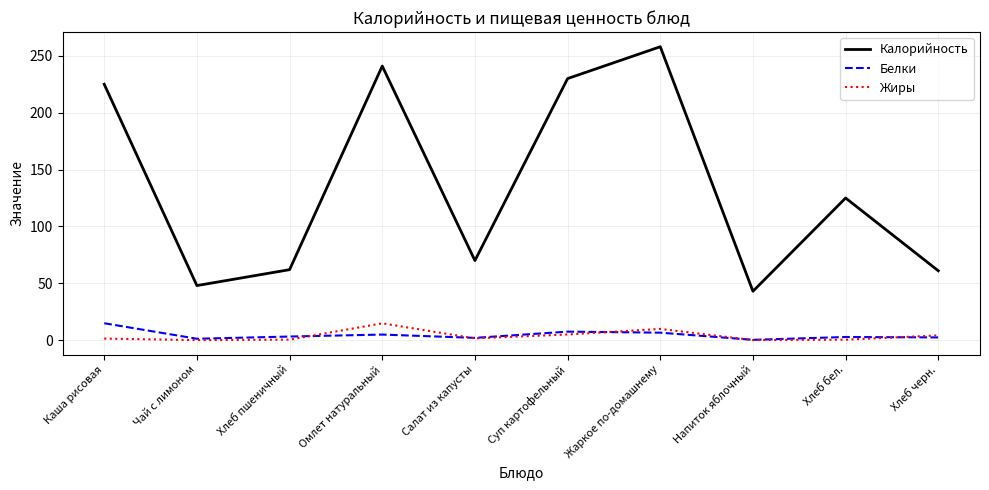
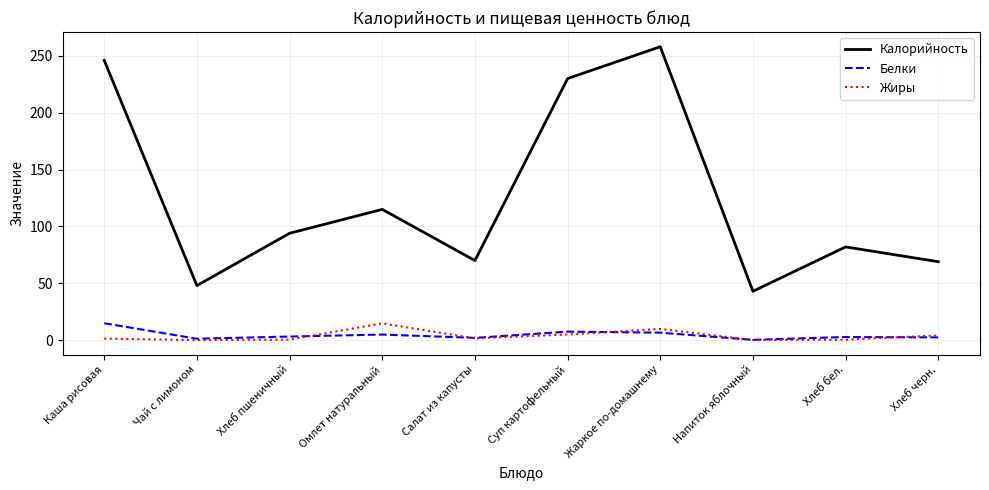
  {
    "Калорийность": {
-     "Каша рисовая": 225,
+     "Каша рисовая": 246,
      "Чай с лимоном": 48,
-     "Хлеб пшеничный": 62,
-     "Омлет натуральный": 241,
+     "Хлеб пшеничный": 94,
+     "Омлет натуральный": 115,
      "Салат из капусты": 70,
      "Суп картофельный": 230,
      "Жаркое по-домашнему": 258,
      "Напиток яблочный": 43,
-     "Хлеб бел.": 125,
-     "Хлеб черн.": 61
+     "Хлеб бел.": 82,
+     "Хлеб черн.": 69
    },
    "Белки": {
      "Каша рисовая": 15,
      "Хлеб пшеничный": 3,
      "Омлет натуральный": 5,
      "Суп картофельный": 8,
      "Жаркое по-домашнему": 7,
      "Хлеб бел.": 3
    },
    "Жиры": {
      "Каша рисовая": 1,
      "Хлеб пшеничный": 0,
      "Омлет натуральный": 15,
      "Суп картофельный": 5,
      "Жаркое по-домашнему": 10,
      "Хлеб бел.": 0
    }
  }
